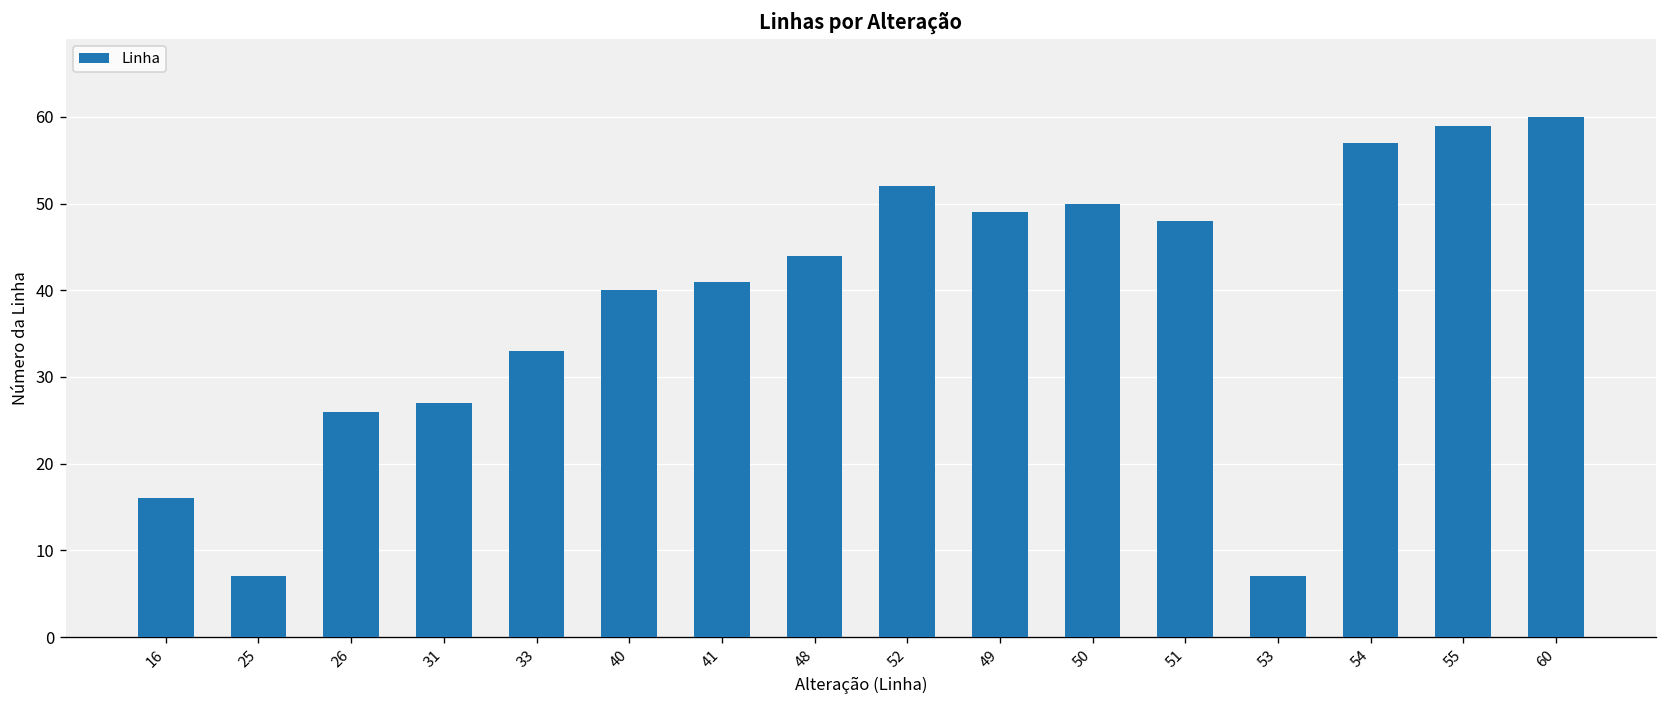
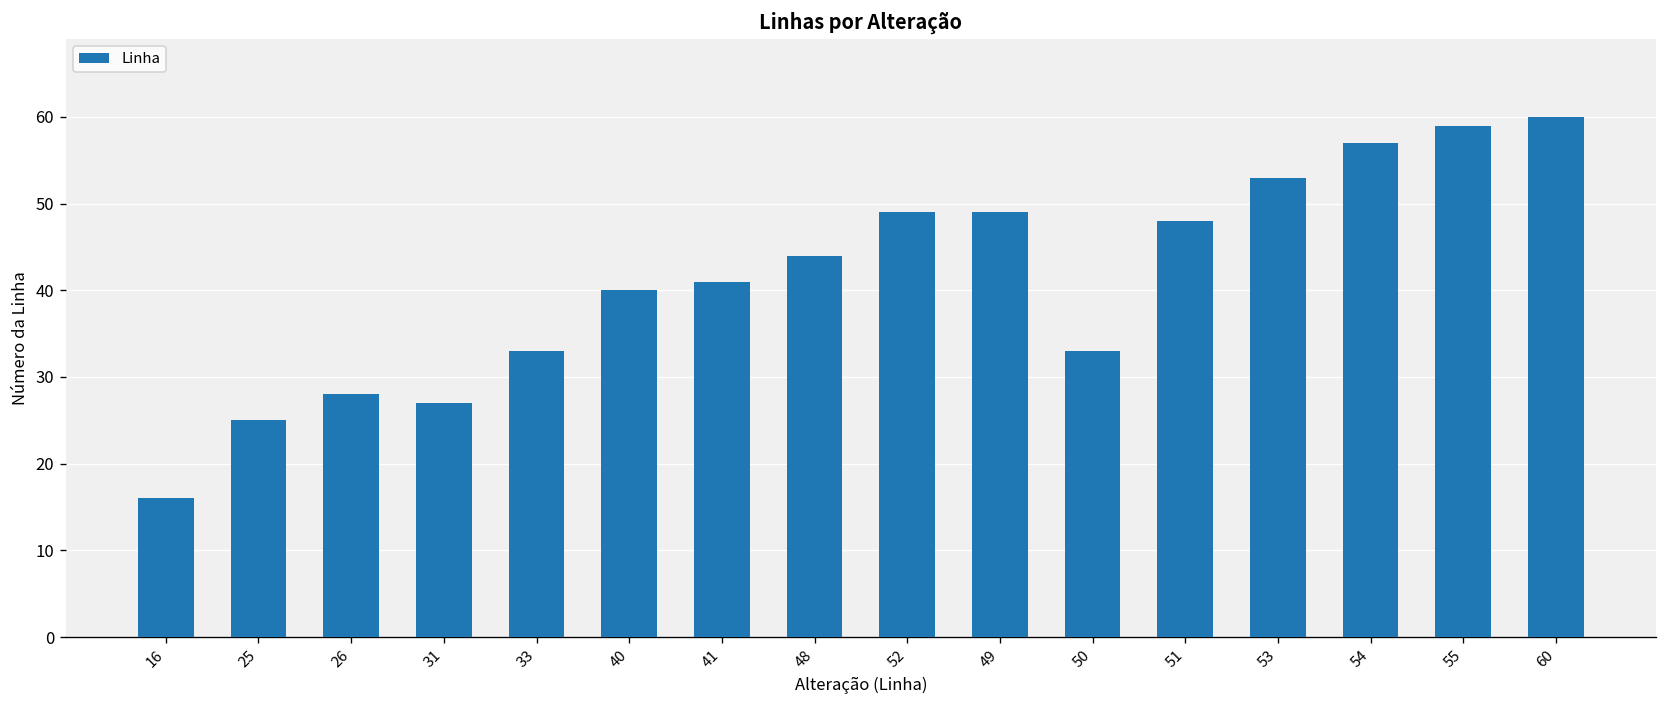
  {
    "16": 16,
-   "25": 7,
-   "26": 26,
+   "25": 25,
+   "26": 28,
    "31": 27,
    "33": 33,
    "40": 40,
    "41": 41,
    "48": 44,
-   "52": 52,
+   "52": 49,
    "49": 49,
-   "50": 50,
+   "50": 33,
    "51": 48,
-   "53": 7,
+   "53": 53,
    "54": 57,
    "55": 59,
    "60": 60
  }
